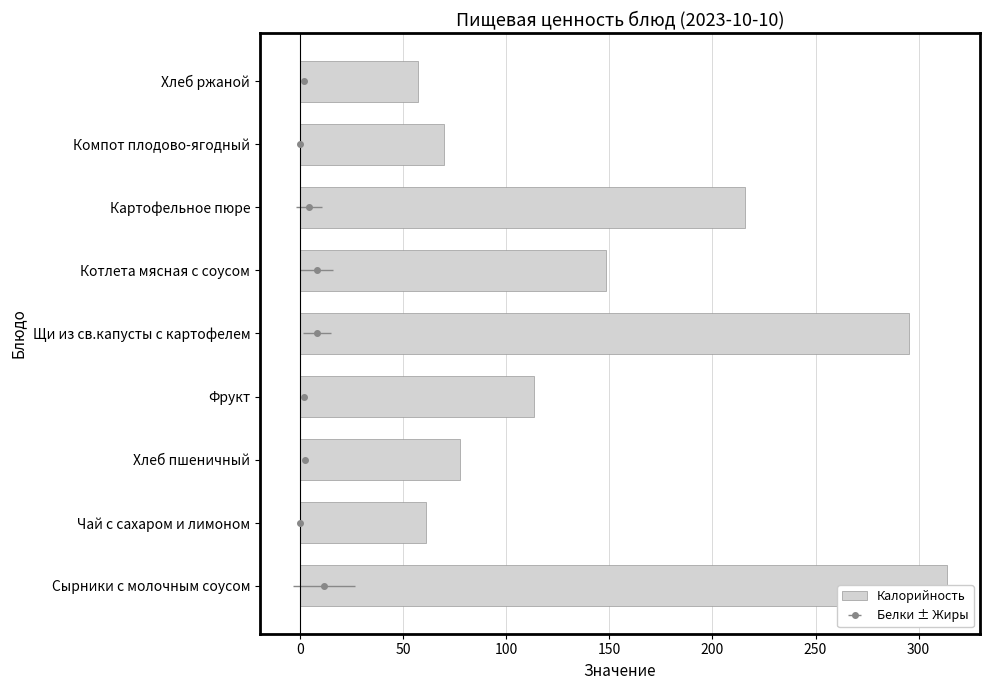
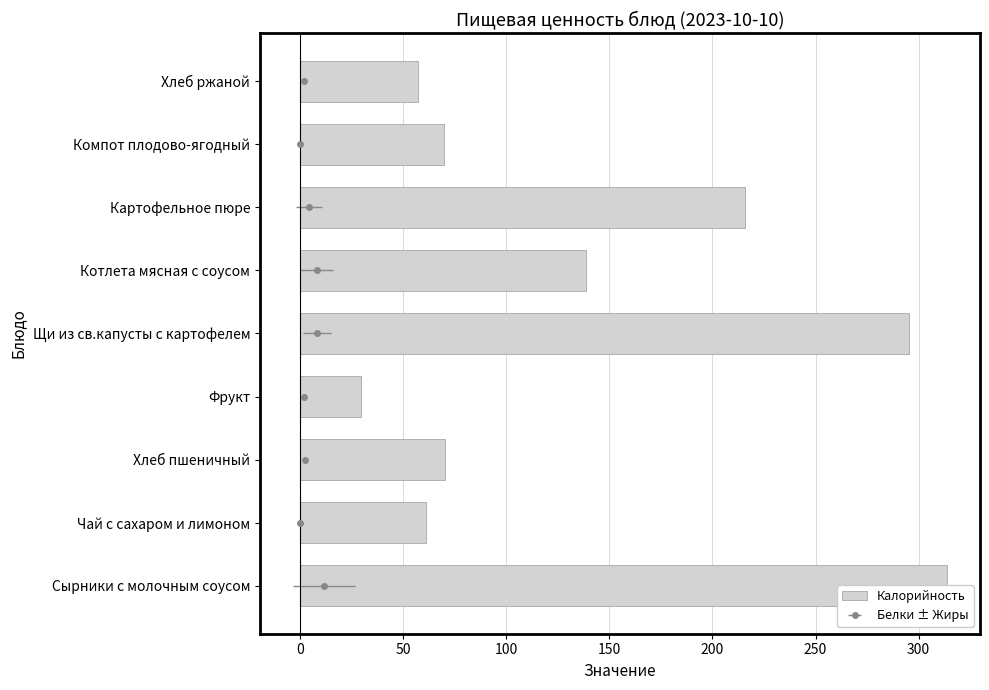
  {
    "Калорийность": {
      "Хлеб ржаной": 57,
      "Компот плодово-ягодный": 70,
      "Картофельное пюре": 216,
-     "Котлета мясная с соусом": 148,
+     "Котлета мясная с соусом": 139,
      "Щи из св.капусты с картофелем": 295,
-     "Фрукт": 113,
-     "Хлеб пшеничный": 78,
+     "Фрукт": 30,
+     "Хлеб пшеничный": 70,
      "Чай с сахаром и лимоном": 61
    }
  }
